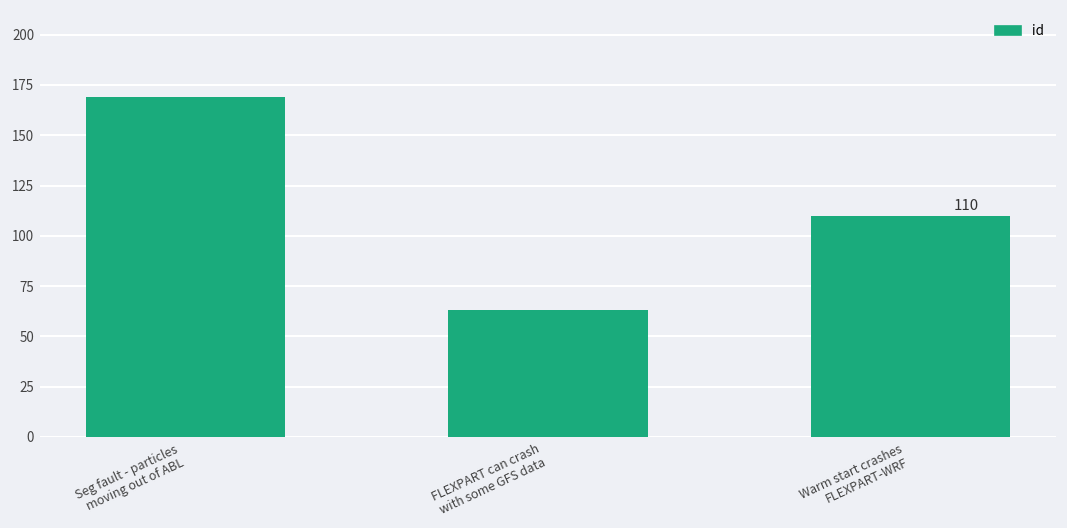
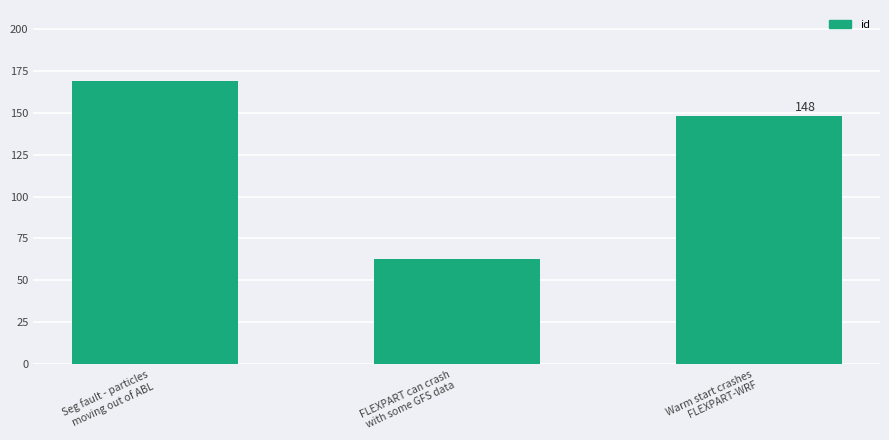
  {
-   "Warm start crashes FLEXPART-WRF": 110
+   "Warm start crashes FLEXPART-WRF": 148
  }
